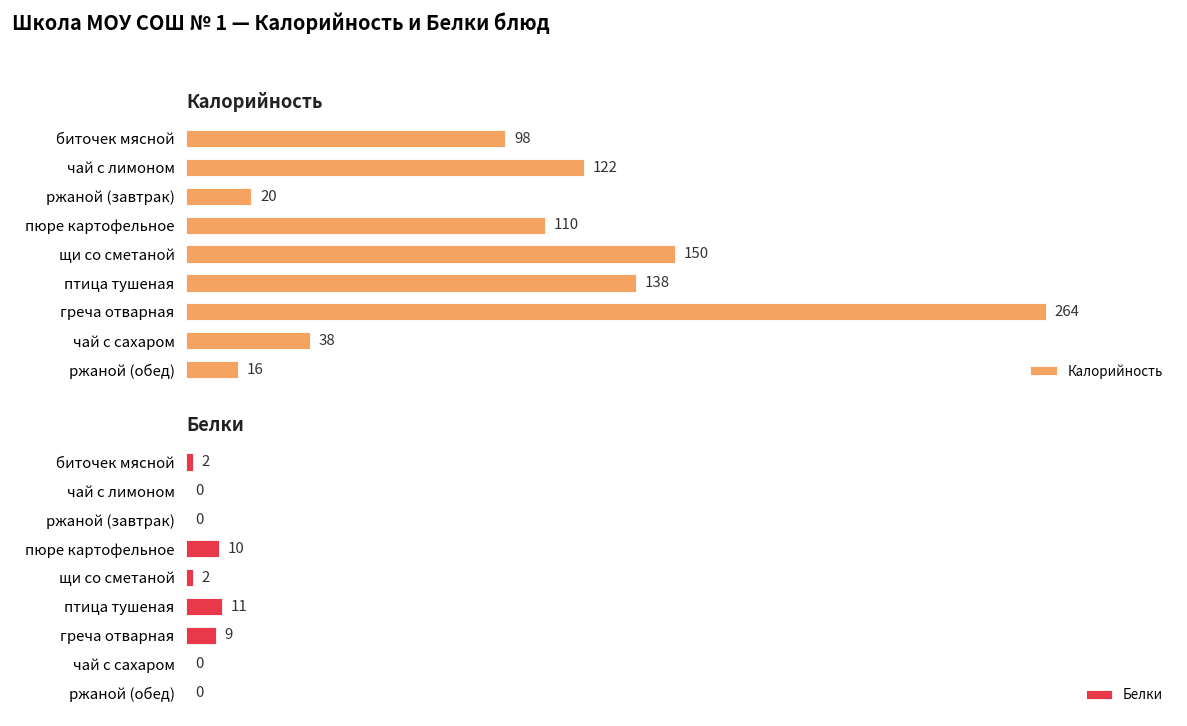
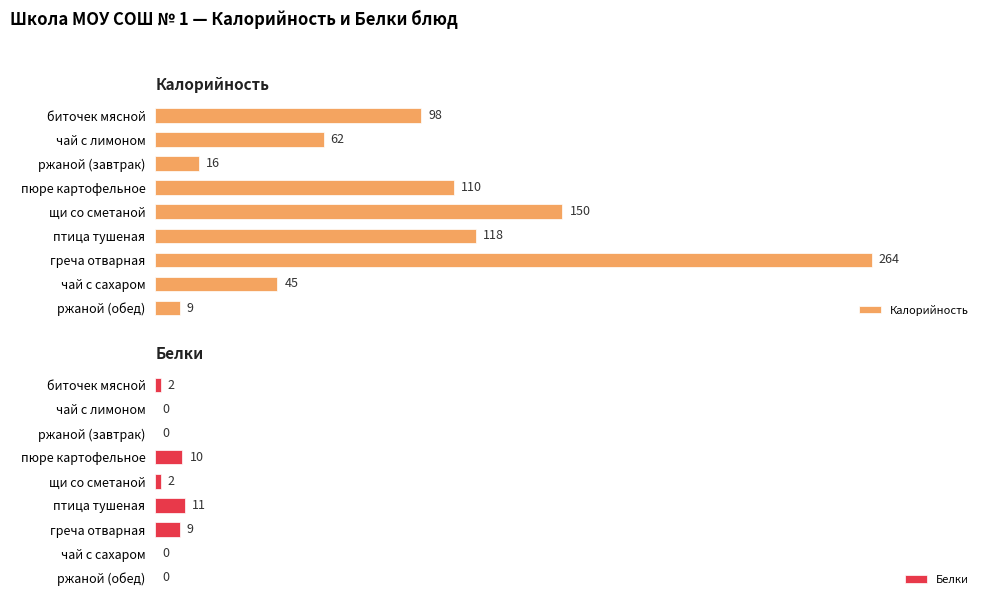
  {
    "Калорийность": {
      "биточек мясной": 98,
-     "чай с лимоном": 122,
-     "ржаной (завтрак)": 20,
+     "чай с лимоном": 62,
+     "ржаной (завтрак)": 16,
      "пюре картофельное": 110,
      "щи со сметаной": 150,
-     "птица тушеная": 138,
+     "птица тушеная": 118,
      "греча отварная": 264,
-     "чай с сахаром": 38,
-     "ржаной (обед)": 16
+     "чай с сахаром": 45,
+     "ржаной (обед)": 9
    },
    "Белки": {
      "биточек мясной": 2,
      "чай с лимоном": 0,
      "ржаной (завтрак)": 0,
      "пюре картофельное": 10,
      "щи со сметаной": 2,
      "птица тушеная": 11,
      "греча отварная": 9,
      "чай с сахаром": 0,
      "ржаной (обед)": 0
    }
  }
